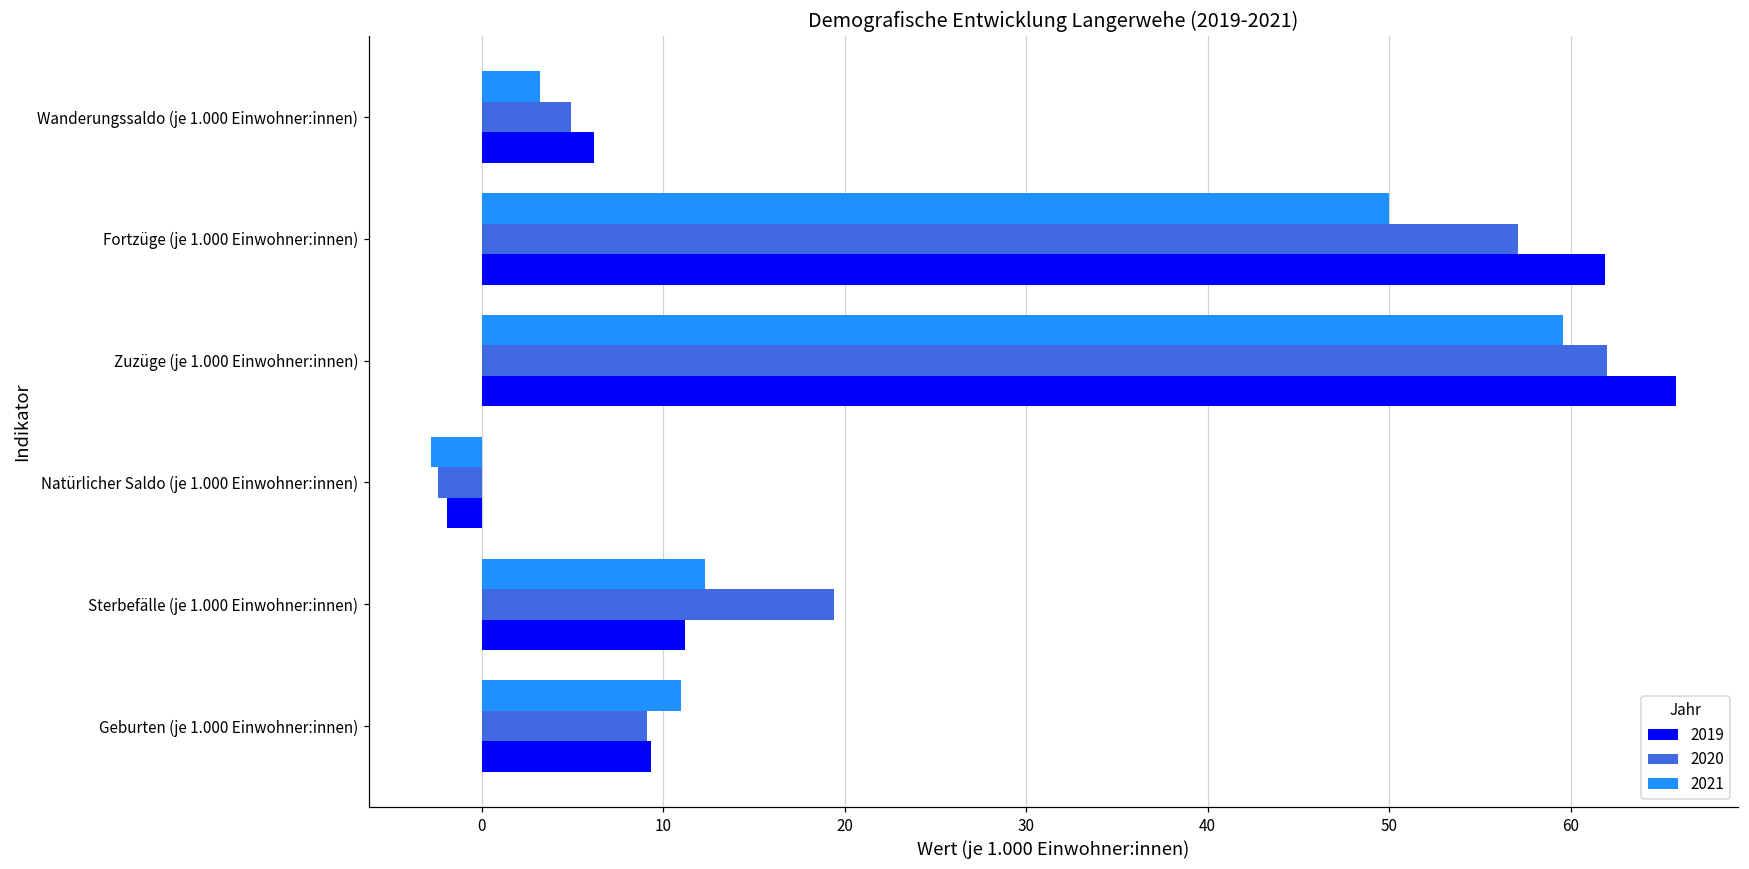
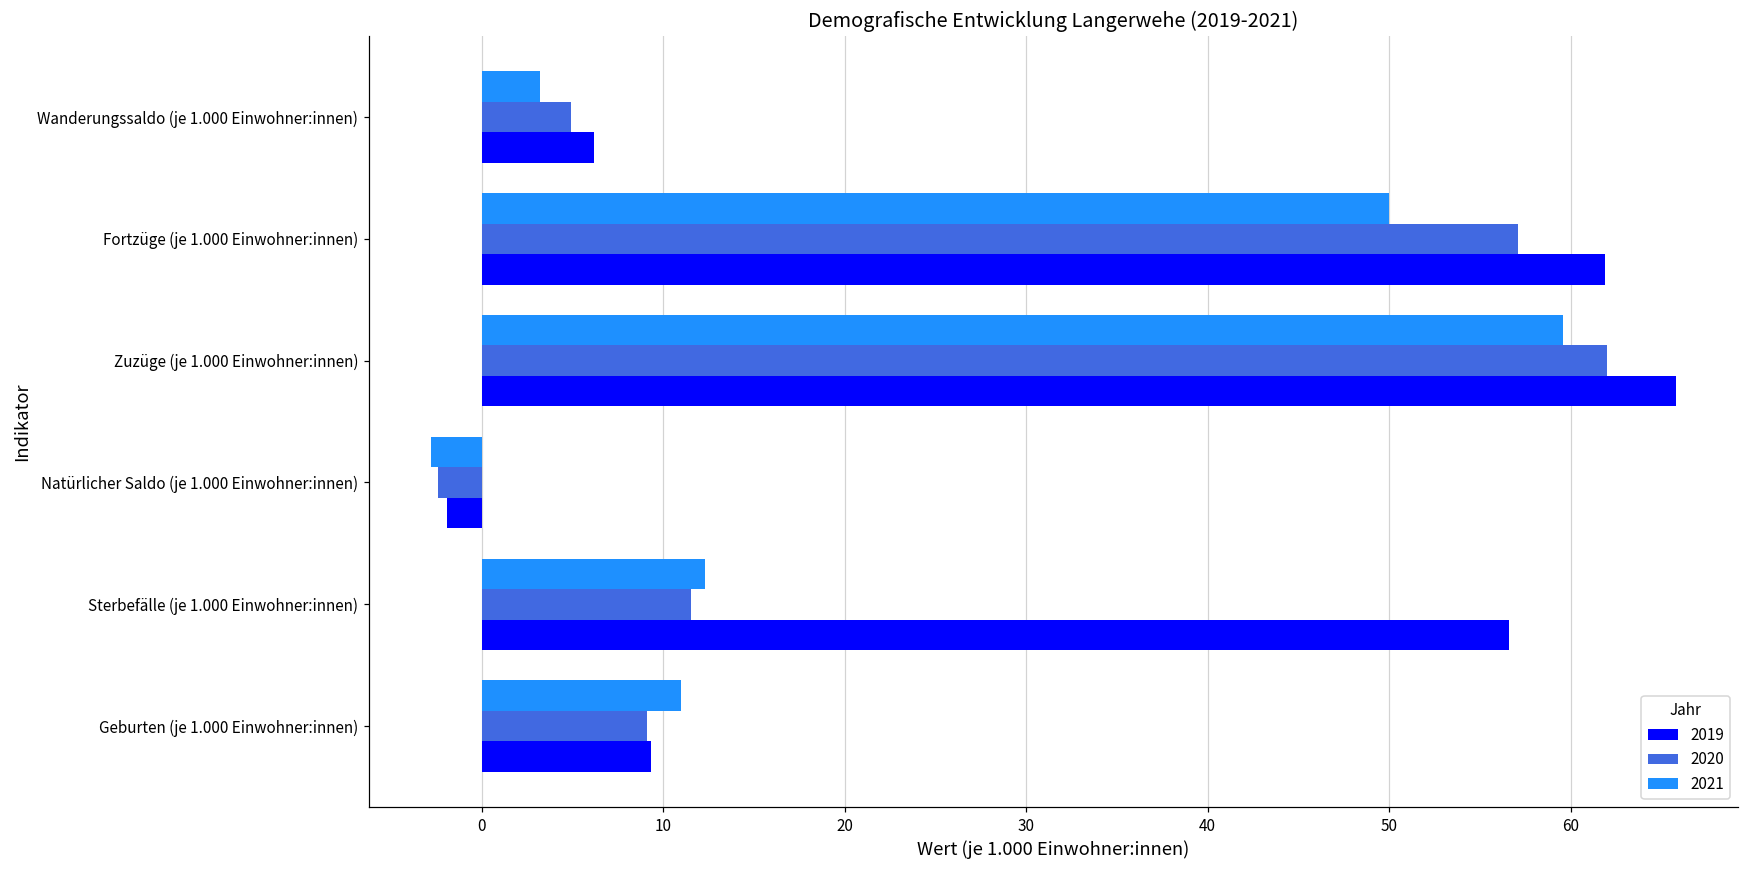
  {
    "2019": {
      "Wanderungssaldo (je 1.000 Einwohner:innen)": 6.2,
      "Fortzüge (je 1.000 Einwohner:innen)": 61.9,
      "Zuzüge (je 1.000 Einwohner:innen)": 65.8,
      "Natürlicher Saldo (je 1.000 Einwohner:innen)": -1.9,
-     "Sterbefälle (je 1.000 Einwohner:innen)": 11.2,
+     "Sterbefälle (je 1.000 Einwohner:innen)": 56.6,
      "Geburten (je 1.000 Einwohner:innen)": 9.3
    },
    "2020": {
      "Wanderungssaldo (je 1.000 Einwohner:innen)": 4.9,
      "Fortzüge (je 1.000 Einwohner:innen)": 57.1,
      "Zuzüge (je 1.000 Einwohner:innen)": 62.0,
      "Natürlicher Saldo (je 1.000 Einwohner:innen)": -2.4,
-     "Sterbefälle (je 1.000 Einwohner:innen)": 19.4,
+     "Sterbefälle (je 1.000 Einwohner:innen)": 11.5,
      "Geburten (je 1.000 Einwohner:innen)": 9.1
    },
    "2021": {
      "Wanderungssaldo (je 1.000 Einwohner:innen)": 3.2,
      "Fortzüge (je 1.000 Einwohner:innen)": 50.0,
      "Zuzüge (je 1.000 Einwohner:innen)": 59.6,
      "Natürlicher Saldo (je 1.000 Einwohner:innen)": -2.8,
      "Sterbefälle (je 1.000 Einwohner:innen)": 12.3,
      "Geburten (je 1.000 Einwohner:innen)": 11.0
    }
  }
